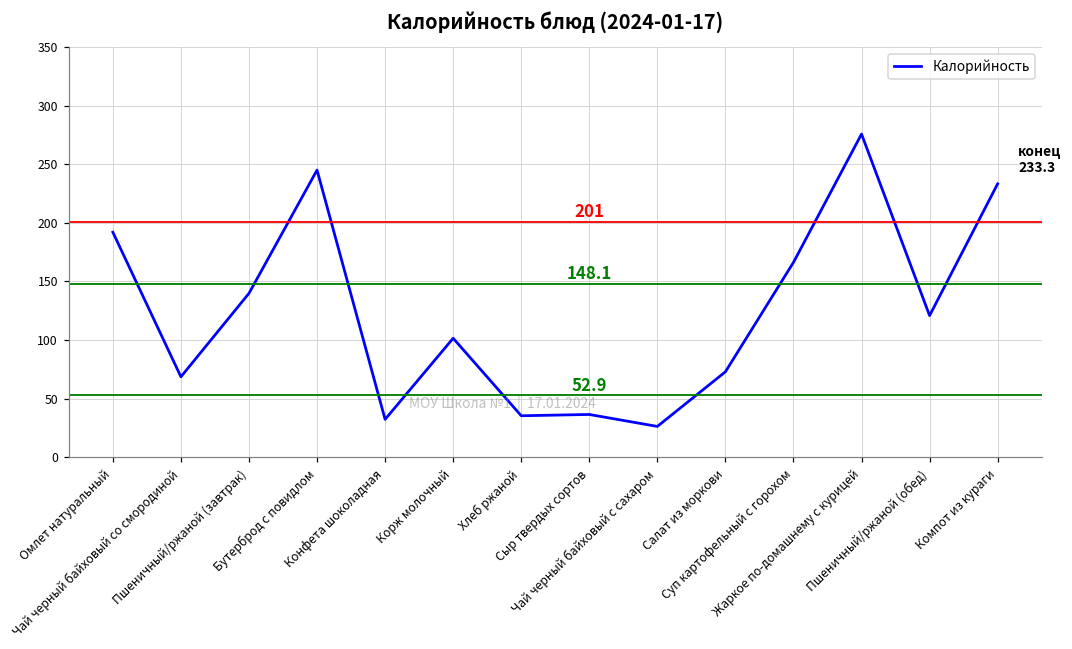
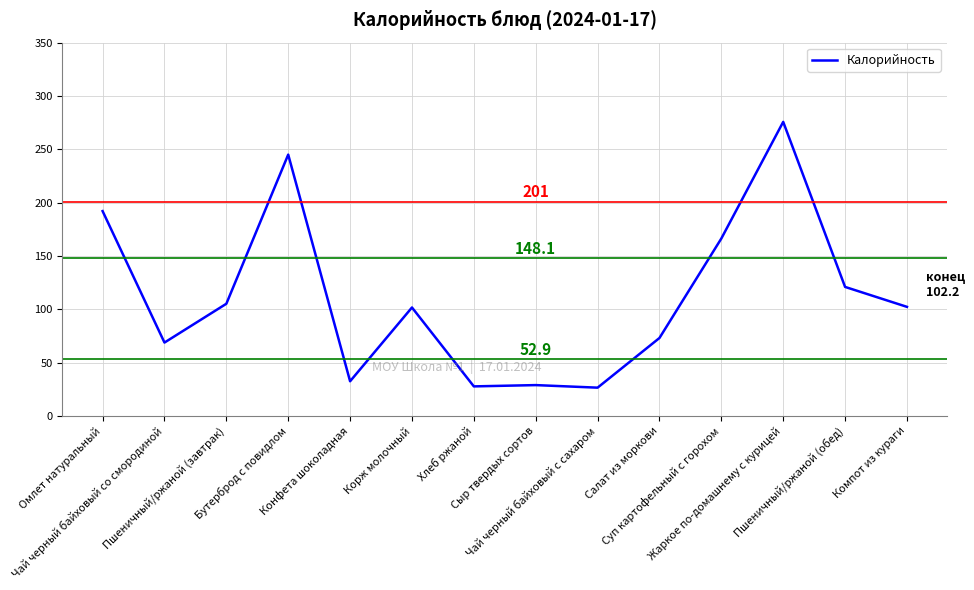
  {
-   "Пшеничный/ржаной (завтрак)": 140,
-   "Хлеб ржаной": 36,
-   "Сыр твердых сортов": 37,
-   "Компот из кураги": 233.3
+   "Пшеничный/ржаной (завтрак)": 105,
+   "Хлеб ржаной": 28,
+   "Сыр твердых сортов": 29,
+   "Компот из кураги": 102.2
  }
